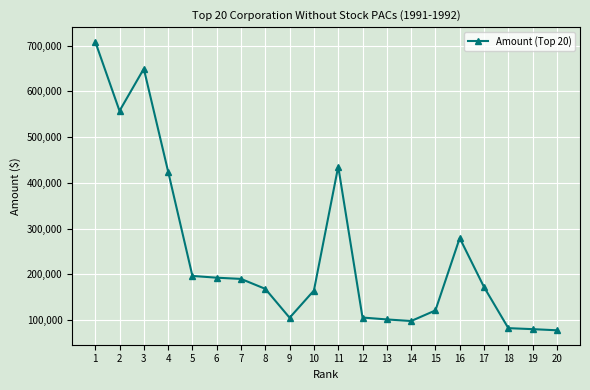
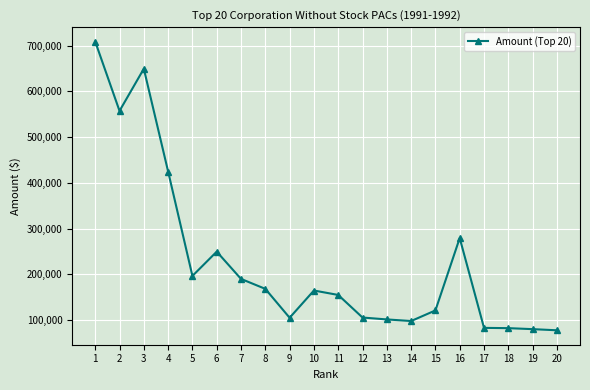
  {
    "1": "710,000",
    "2": "560,000",
    "3": "650,000",
    "4": "420,000",
    "5": "200,000",
-   "6": "190,000",
+   "6": "250,000",
    "7": "190,000",
    "8": "170,000",
    "9": "100,000",
    "10": "160,000",
-   "11": "440,000",
+   "11": "150,000",
    "12": "110,000",
    "13": "100,000",
    "14": "100,000",
    "15": "120,000",
    "16": "280,000",
-   "17": "170,000",
+   "17": "80,000",
    "18": "80,000",
    "19": "80,000",
    "20": "80,000"
  }
